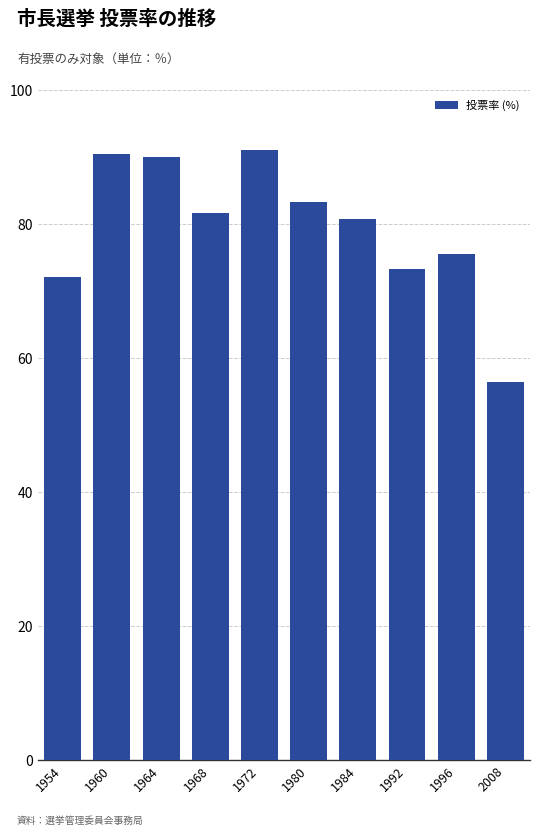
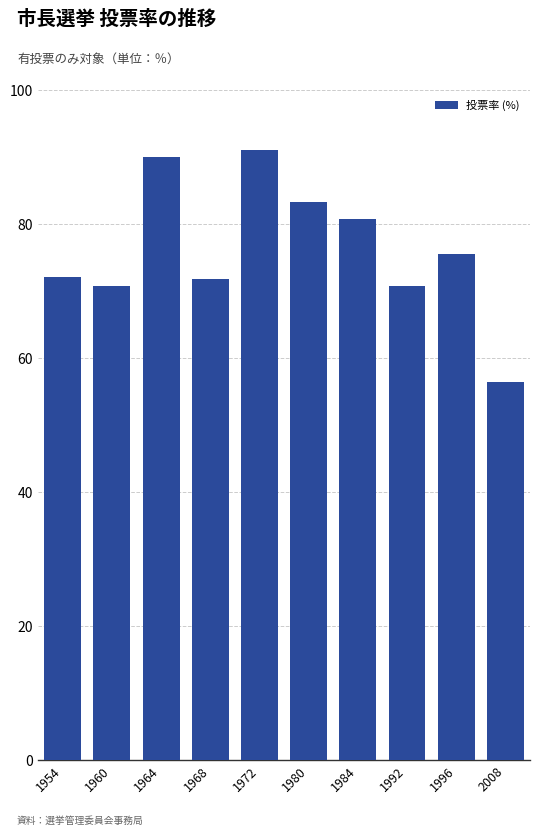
  {
    "1954": 72,
-   "1960": 90,
+   "1960": 71,
    "1964": 90,
-   "1968": 82,
+   "1968": 72,
    "1972": 91,
    "1980": 83,
    "1984": 81,
-   "1992": 73,
+   "1992": 71,
    "1996": 76,
    "2008": 56
  }
